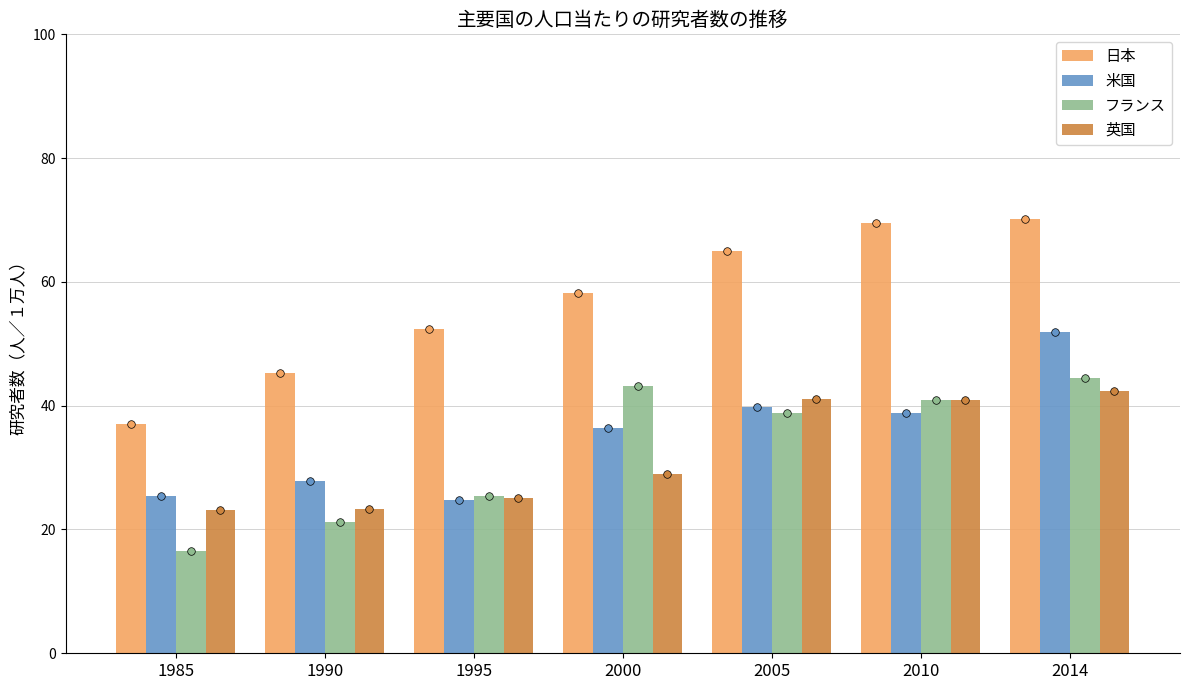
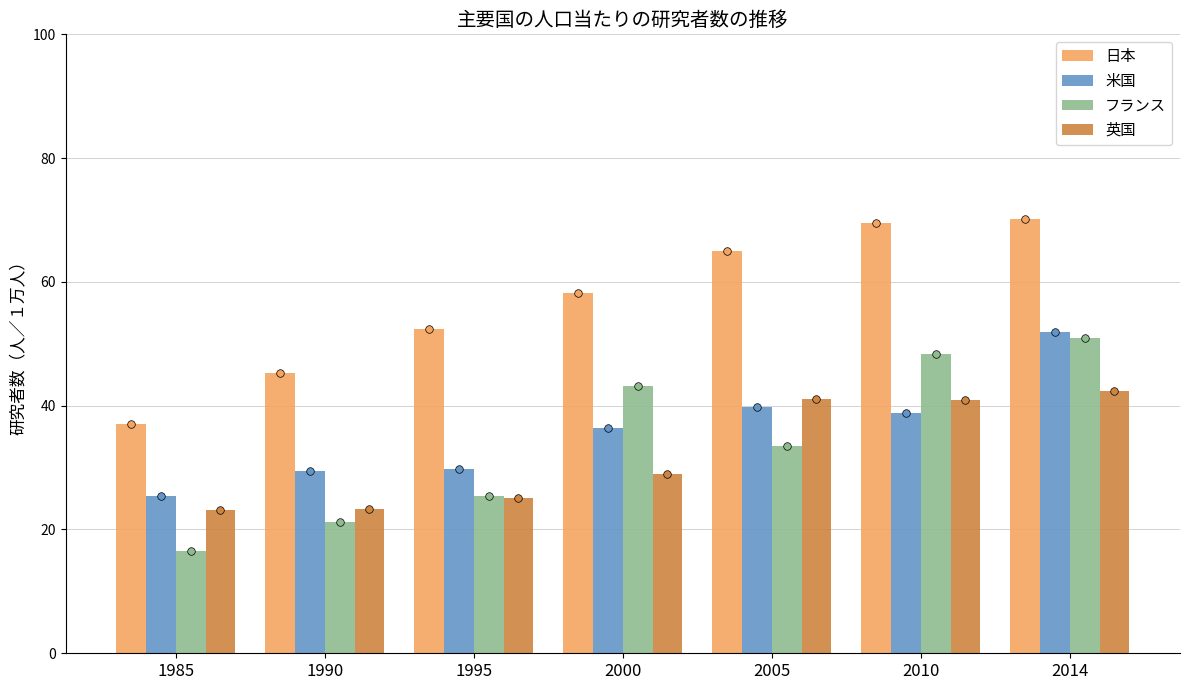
  {
    "米国": {
      "1985": 25,
-     "1990": 28,
-     "1995": 25,
+     "1990": 29,
+     "1995": 30,
      "2000": 36,
      "2005": 40,
      "2010": 39,
      "2014": 52
    },
    "フランス": {
      "1985": 17,
      "1990": 21,
      "1995": 25,
      "2000": 43,
-     "2005": 39,
-     "2010": 41,
-     "2014": 44
+     "2005": 33,
+     "2010": 48,
+     "2014": 51
    }
  }
